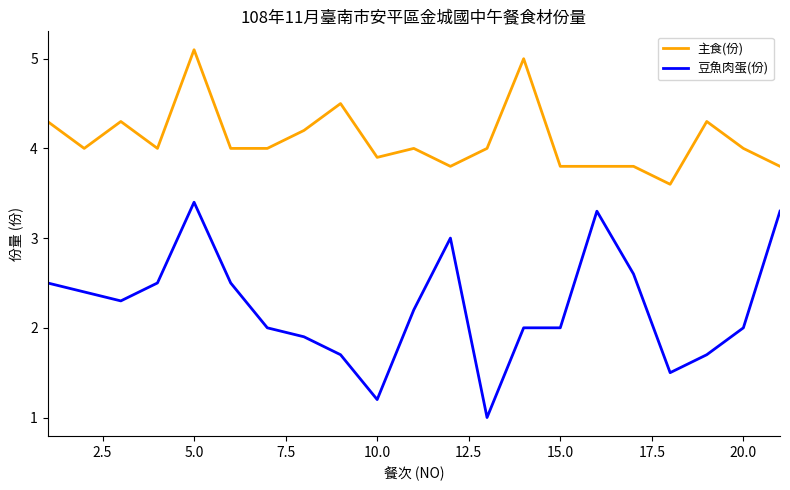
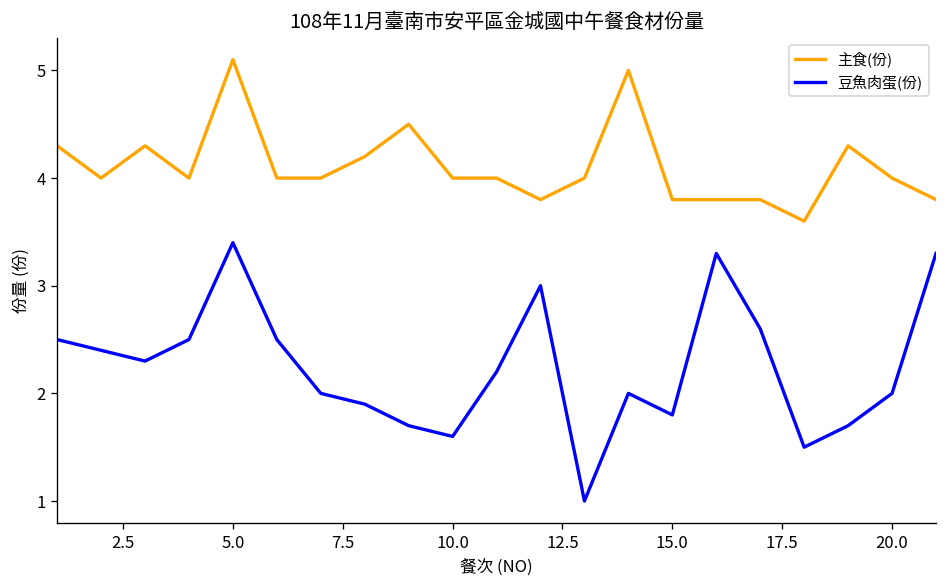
  {
    "主食(份)": {
      "5.0": 5.1,
-     "10.0": 3.9,
+     "10.0": 4.0,
      "15.0": 3.8,
      "20.0": 4.0
    },
    "豆魚肉蛋(份)": {
      "5.0": 3.4,
-     "10.0": 1.2,
-     "15.0": 2.0,
+     "10.0": 1.6,
+     "15.0": 1.8,
      "20.0": 2.0
    }
  }
